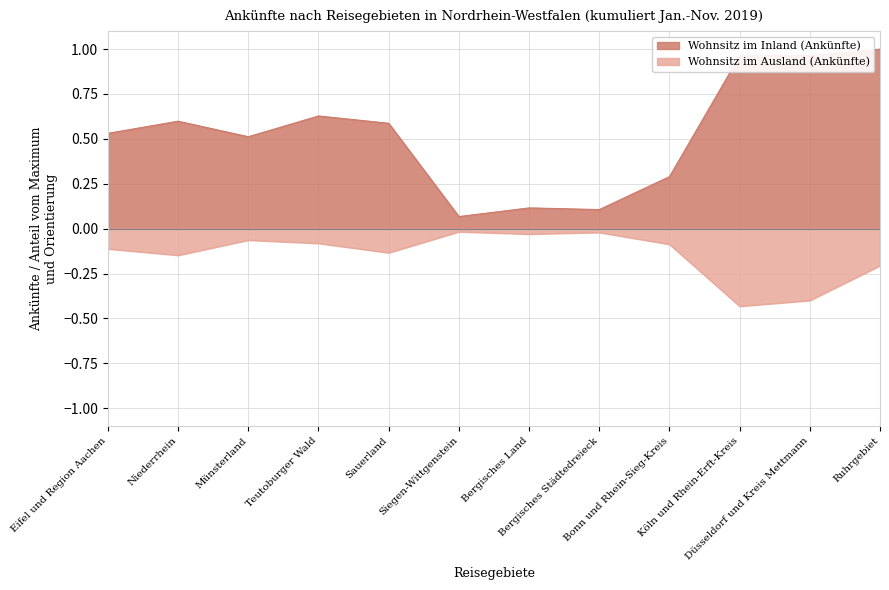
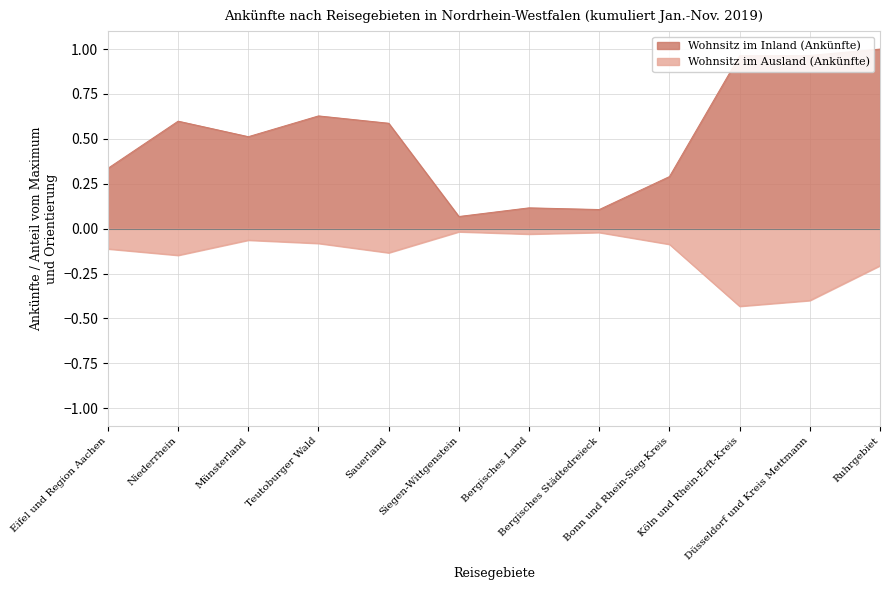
  {
    "Wohnsitz im Inland (Ankünfte)": {
-     "Eifel und Region Aachen": 0.53,
+     "Eifel und Region Aachen": 0.34,
      "Niederrhein": 0.60,
      "Münsterland": 0.51,
      "Teutoburger Wald": 0.63,
      "Sauerland": 0.59,
      "Siegen-Wittgenstein": 0.07,
      "Bergisches Land": 0.12,
      "Bergisches Städtedreieck": 0.11,
      "Bonn und Rhein-Sieg-Kreis": 0.29,
      "Ruhrgebiet": 1.00
    }
  }
